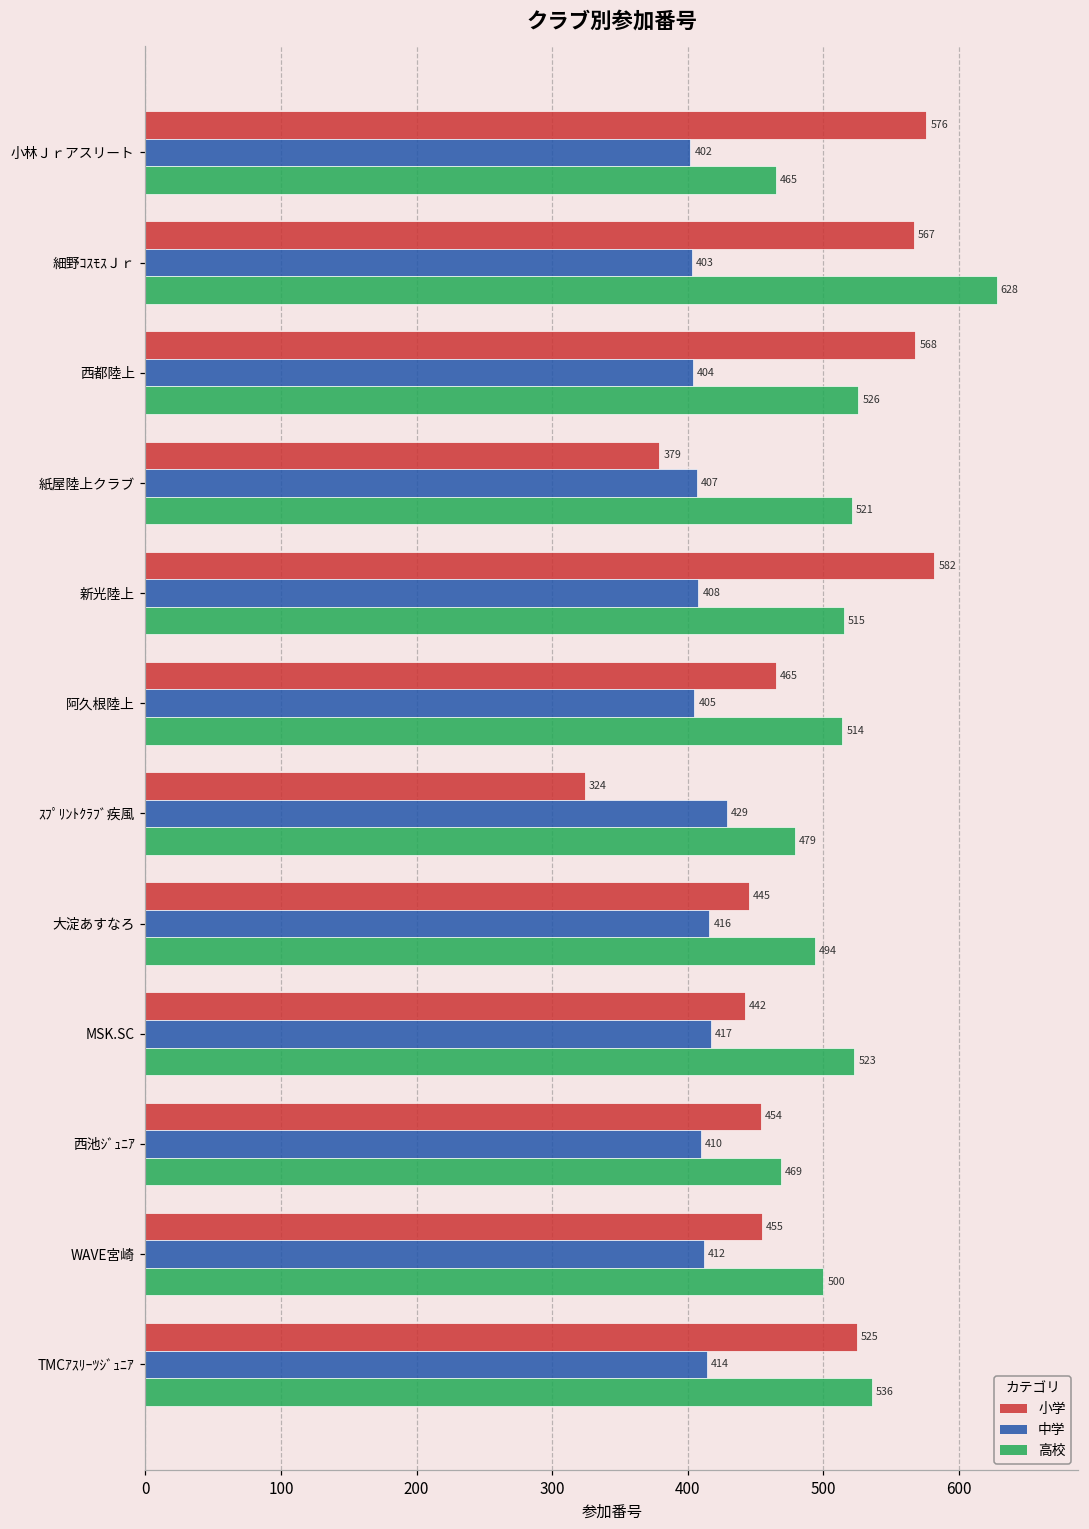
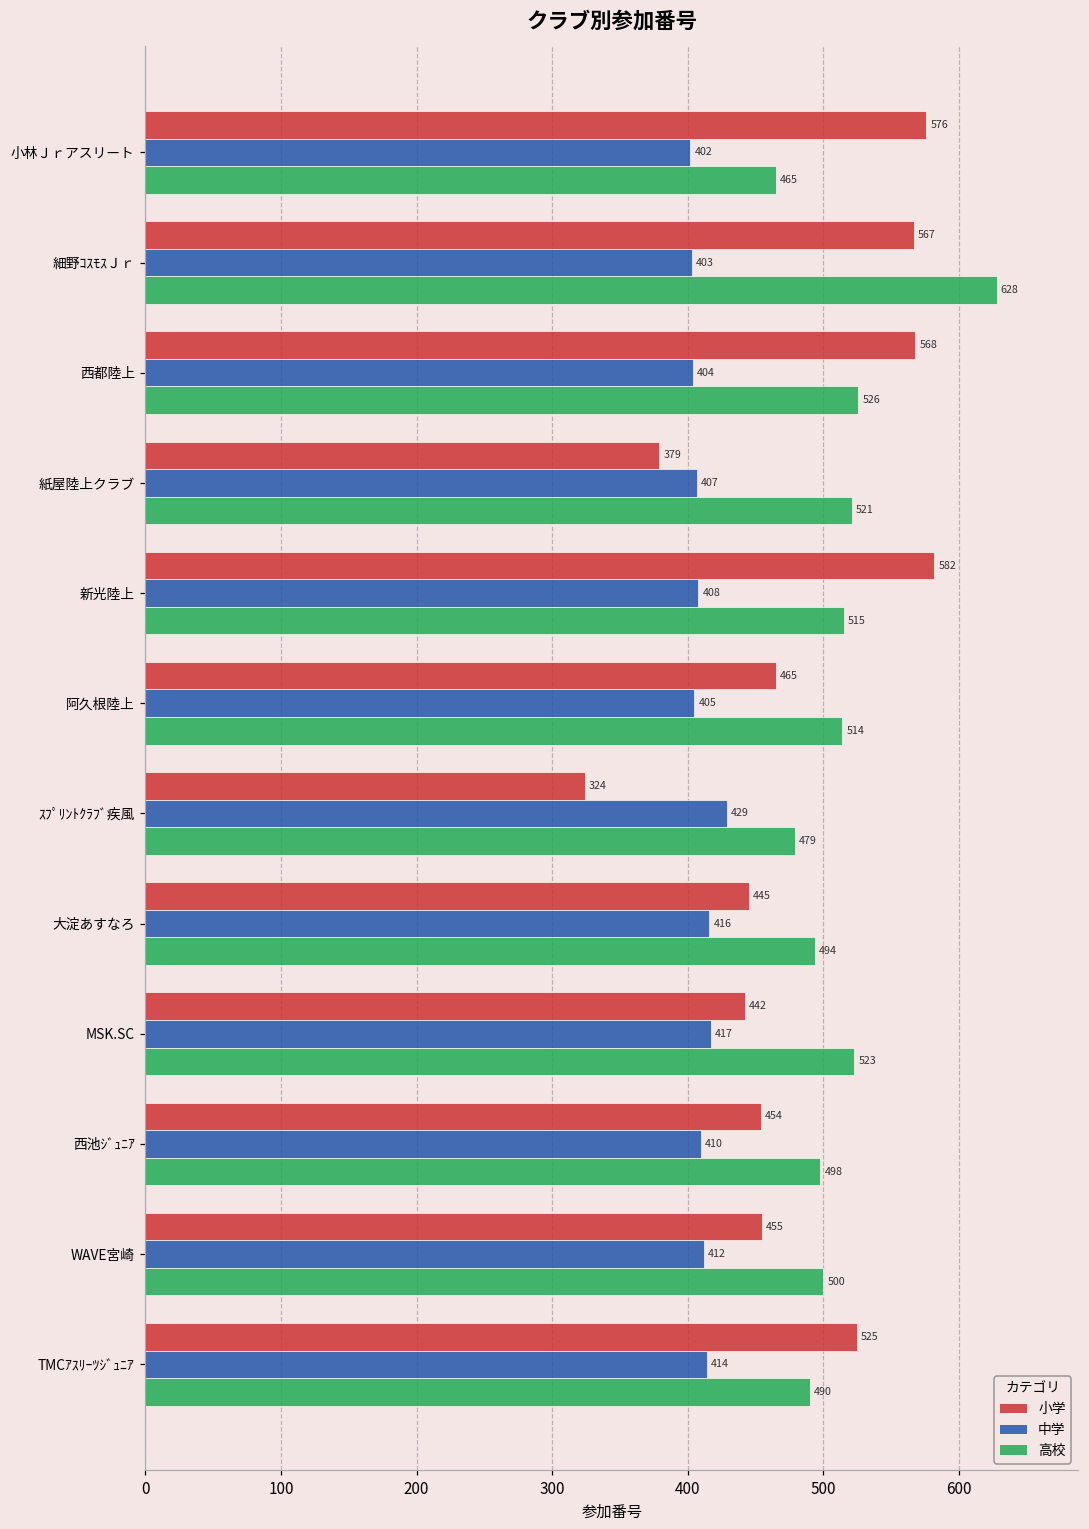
  {
    "小学": {
      "小林Ｊｒアスリート": 576,
      "細野ｺｽﾓｽＪｒ": 567,
      "西都陸上": 568,
      "紙屋陸上クラブ": 379,
      "新光陸上": 582,
      "阿久根陸上": 465,
      "ｽﾌﾟﾘﾝﾄｸﾗﾌﾞ疾風": 324,
      "大淀あすなろ": 445,
      "MSK.SC": 442,
      "西池ｼﾞｭﾆｱ": 454,
      "WAVE宮崎": 455,
      "TMCｱｽﾘｰﾂｼﾞｭﾆｱ": 525
    },
    "中学": {
      "小林Ｊｒアスリート": 402,
      "細野ｺｽﾓｽＪｒ": 403,
      "西都陸上": 404,
      "紙屋陸上クラブ": 407,
      "新光陸上": 408,
      "阿久根陸上": 405,
      "ｽﾌﾟﾘﾝﾄｸﾗﾌﾞ疾風": 429,
      "大淀あすなろ": 416,
      "MSK.SC": 417,
      "西池ｼﾞｭﾆｱ": 410,
      "WAVE宮崎": 412,
      "TMCｱｽﾘｰﾂｼﾞｭﾆｱ": 414
    },
    "高校": {
      "小林Ｊｒアスリート": 465,
      "細野ｺｽﾓｽＪｒ": 628,
      "西都陸上": 526,
      "紙屋陸上クラブ": 521,
      "新光陸上": 515,
      "阿久根陸上": 514,
      "ｽﾌﾟﾘﾝﾄｸﾗﾌﾞ疾風": 479,
      "大淀あすなろ": 494,
      "MSK.SC": 523,
-     "西池ｼﾞｭﾆｱ": 469,
+     "西池ｼﾞｭﾆｱ": 498,
      "WAVE宮崎": 500,
-     "TMCｱｽﾘｰﾂｼﾞｭﾆｱ": 536
+     "TMCｱｽﾘｰﾂｼﾞｭﾆｱ": 490
    }
  }
